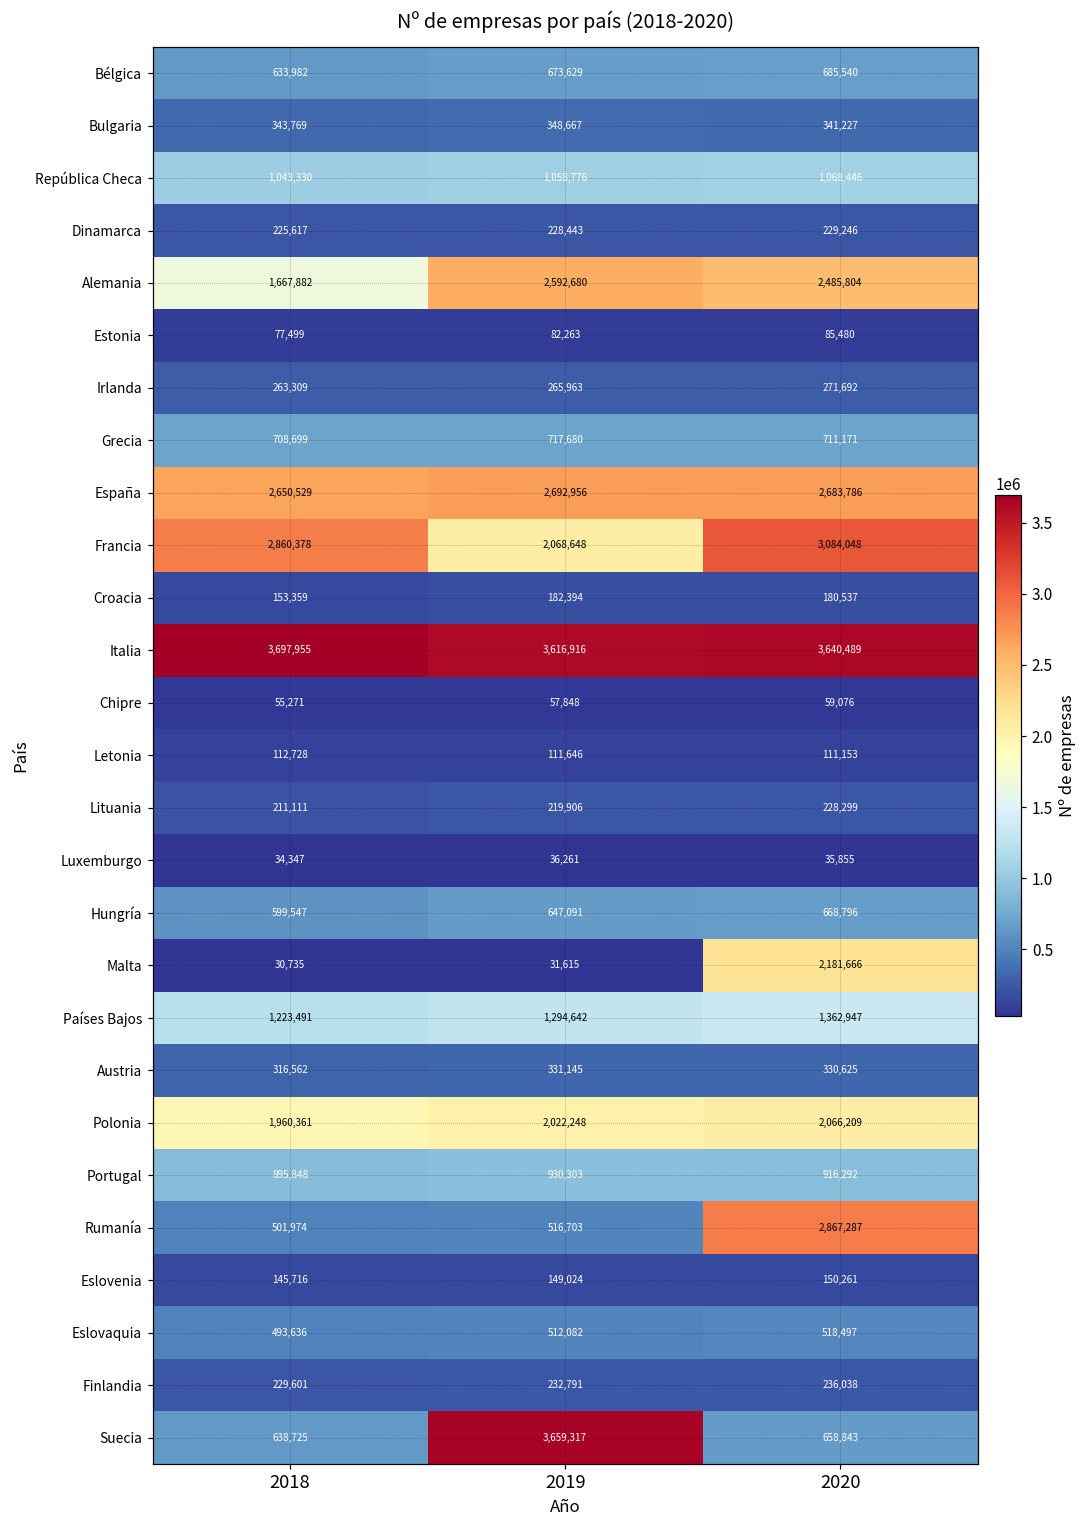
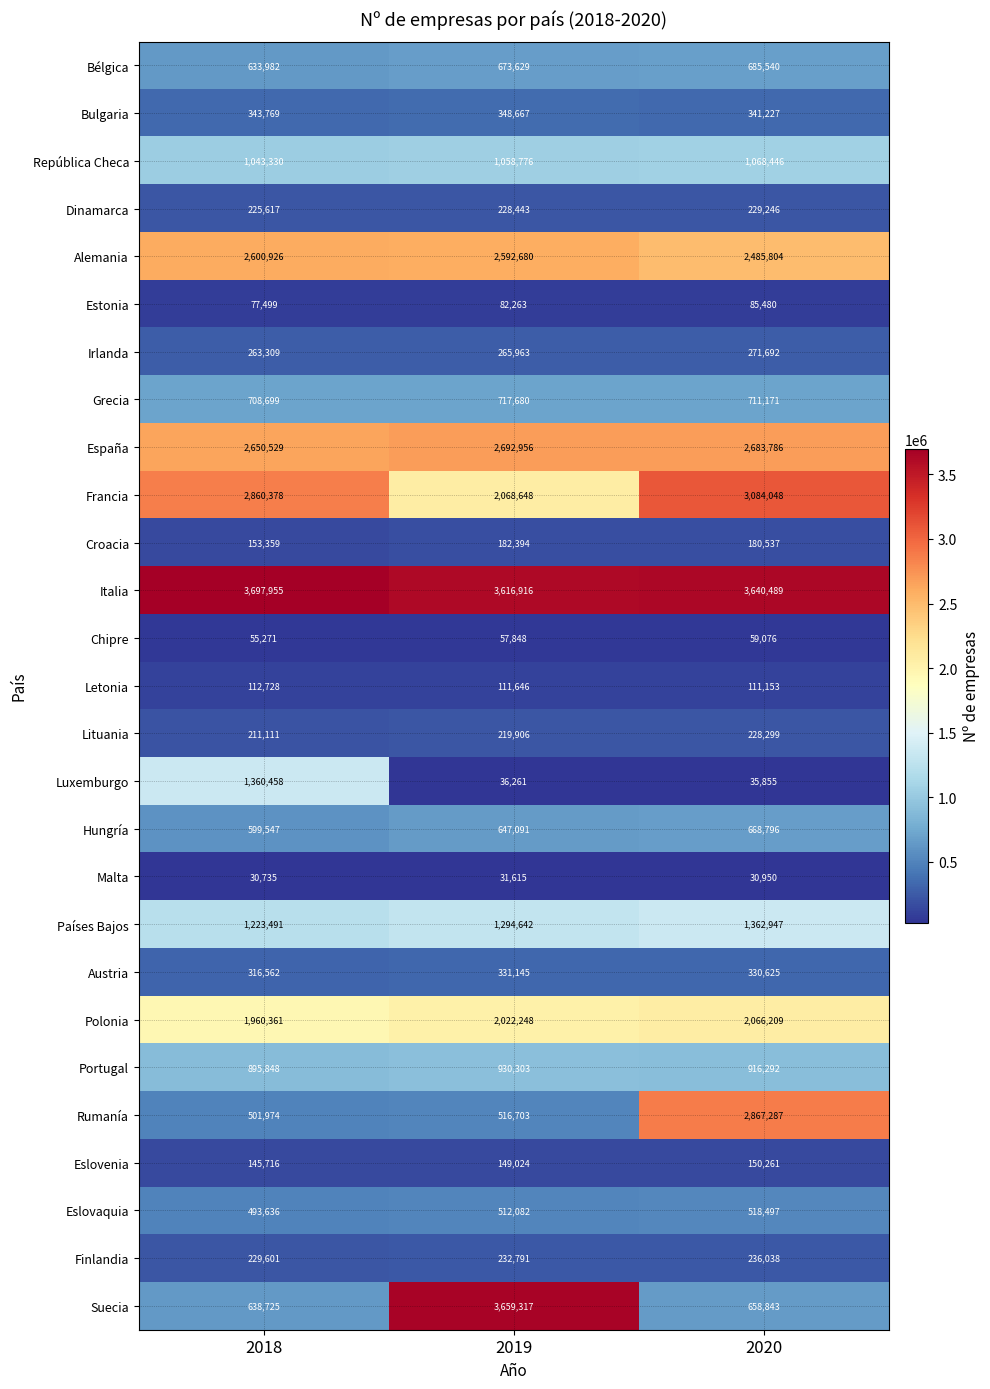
  {
    "Bélgica": {
      "2018": "633,982",
      "2019": "673,629",
      "2020": "685,540"
    },
    "Bulgaria": {
      "2018": "343,769",
      "2019": "348,667",
      "2020": "341,227"
    },
    "República Checa": {
      "2018": "1,043,330",
      "2019": "1,058,776",
      "2020": "1,068,446"
    },
    "Dinamarca": {
      "2018": "225,617",
      "2019": "228,443",
      "2020": "229,246"
    },
    "Alemania": {
-     "2018": "1,667,882",
+     "2018": "2,600,926",
      "2019": "2,592,680",
      "2020": "2,485,804"
    },
    "Estonia": {
      "2018": "77,499",
      "2019": "82,263",
      "2020": "85,480"
    },
    "Irlanda": {
      "2018": "263,309",
      "2019": "265,963",
      "2020": "271,692"
    },
    "Grecia": {
      "2018": "708,699",
      "2019": "717,680",
      "2020": "711,171"
    },
    "España": {
      "2018": "2,650,529",
      "2019": "2,692,956",
      "2020": "2,683,786"
    },
    "Francia": {
      "2018": "2,860,378",
      "2019": "2,068,648",
      "2020": "3,084,048"
    },
    "Croacia": {
      "2018": "153,359",
      "2019": "182,394",
      "2020": "180,537"
    },
    "Italia": {
      "2018": "3,697,955",
      "2019": "3,616,916",
      "2020": "3,640,489"
    },
    "Chipre": {
      "2018": "55,271",
      "2019": "57,848",
      "2020": "59,076"
    },
    "Letonia": {
      "2018": "112,728",
      "2019": "111,646",
      "2020": "111,153"
    },
    "Lituania": {
      "2018": "211,111",
      "2019": "219,906",
      "2020": "228,299"
    },
    "Luxemburgo": {
-     "2018": "34,347",
+     "2018": "1,360,458",
      "2019": "36,261",
      "2020": "35,855"
    },
    "Hungría": {
      "2018": "599,547",
      "2019": "647,091",
      "2020": "668,796"
    },
    "Malta": {
      "2018": "30,735",
      "2019": "31,615",
-     "2020": "2,181,666"
+     "2020": "30,950"
    },
    "Países Bajos": {
      "2018": "1,223,491",
      "2019": "1,294,642",
      "2020": "1,362,947"
    },
    "Austria": {
      "2018": "316,562",
      "2019": "331,145",
      "2020": "330,625"
    },
    "Polonia": {
      "2018": "1,960,361",
      "2019": "2,022,248",
      "2020": "2,066,209"
    },
    "Portugal": {
      "2018": "895,848",
      "2019": "930,303",
      "2020": "916,292"
    },
    "Rumanía": {
      "2018": "501,974",
      "2019": "516,703",
      "2020": "2,867,287"
    },
    "Eslovenia": {
      "2018": "145,716",
      "2019": "149,024",
      "2020": "150,261"
    },
    "Eslovaquia": {
      "2018": "493,636",
      "2019": "512,082",
      "2020": "518,497"
    },
    "Finlandia": {
      "2018": "229,601",
      "2019": "232,791",
      "2020": "236,038"
    },
    "Suecia": {
      "2018": "638,725",
      "2019": "3,659,317",
      "2020": "658,843"
    }
  }
